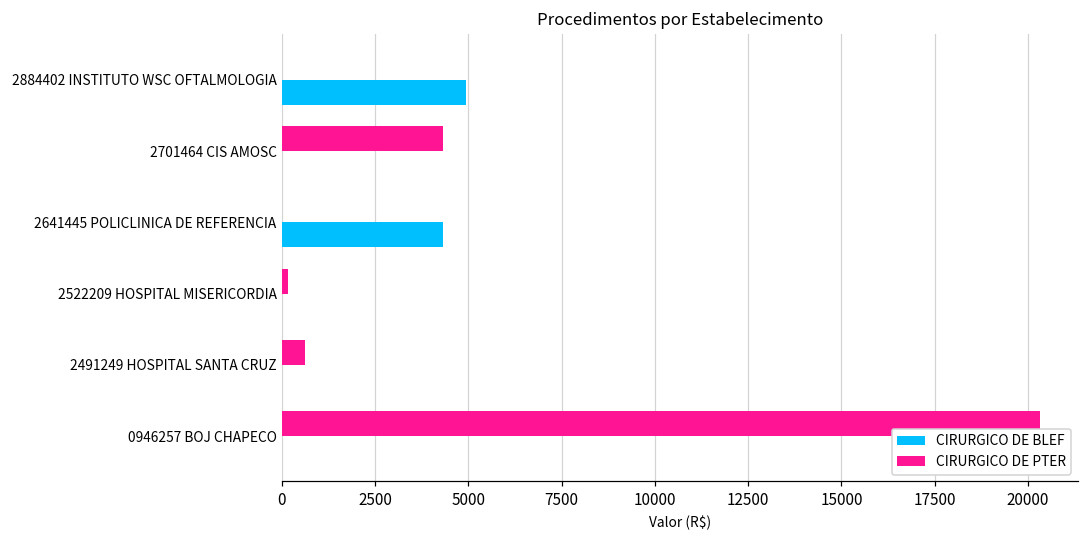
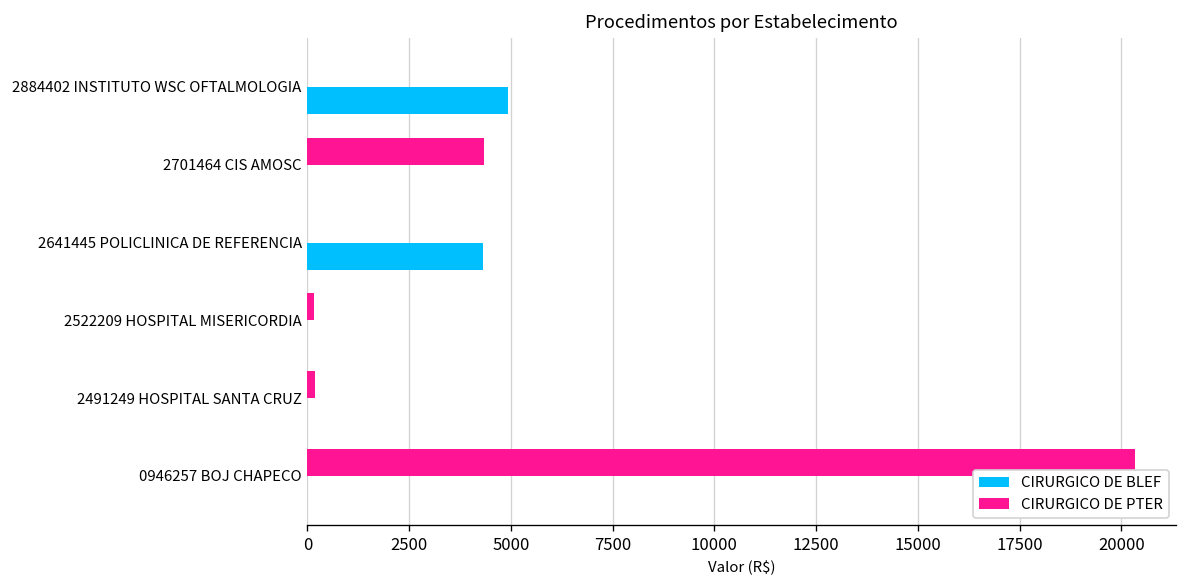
  {
    "CIRURGICO DE BLEF": {
      "2884402 INSTITUTO WSC OFTALMOLOGIA": 4900,
      "2701464 CIS AMOSC": 0,
      "2641445 POLICLINICA DE REFERENCIA": 4300,
      "2522209 HOSPITAL MISERICORDIA": 0,
      "2491249 HOSPITAL SANTA CRUZ": 0,
      "0946257 BOJ CHAPECO": 0
    },
    "CIRURGICO DE PTER": {
      "2884402 INSTITUTO WSC OFTALMOLOGIA": 0,
      "2701464 CIS AMOSC": 4300,
      "2641445 POLICLINICA DE REFERENCIA": 0,
      "2522209 HOSPITAL MISERICORDIA": 200,
-     "2491249 HOSPITAL SANTA CRUZ": 600,
+     "2491249 HOSPITAL SANTA CRUZ": 200,
      "0946257 BOJ CHAPECO": 20300
    }
  }
